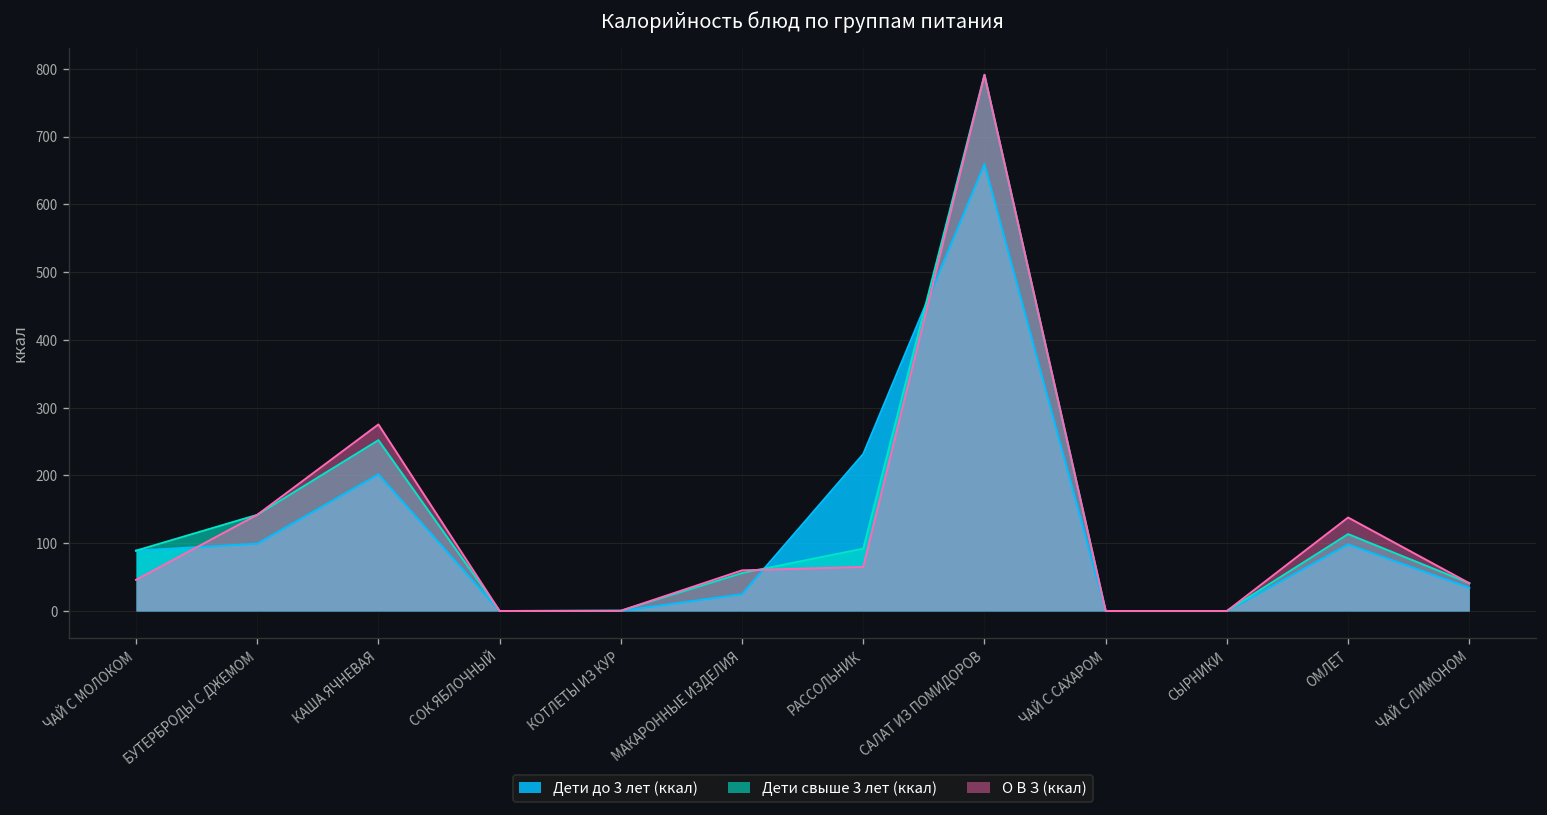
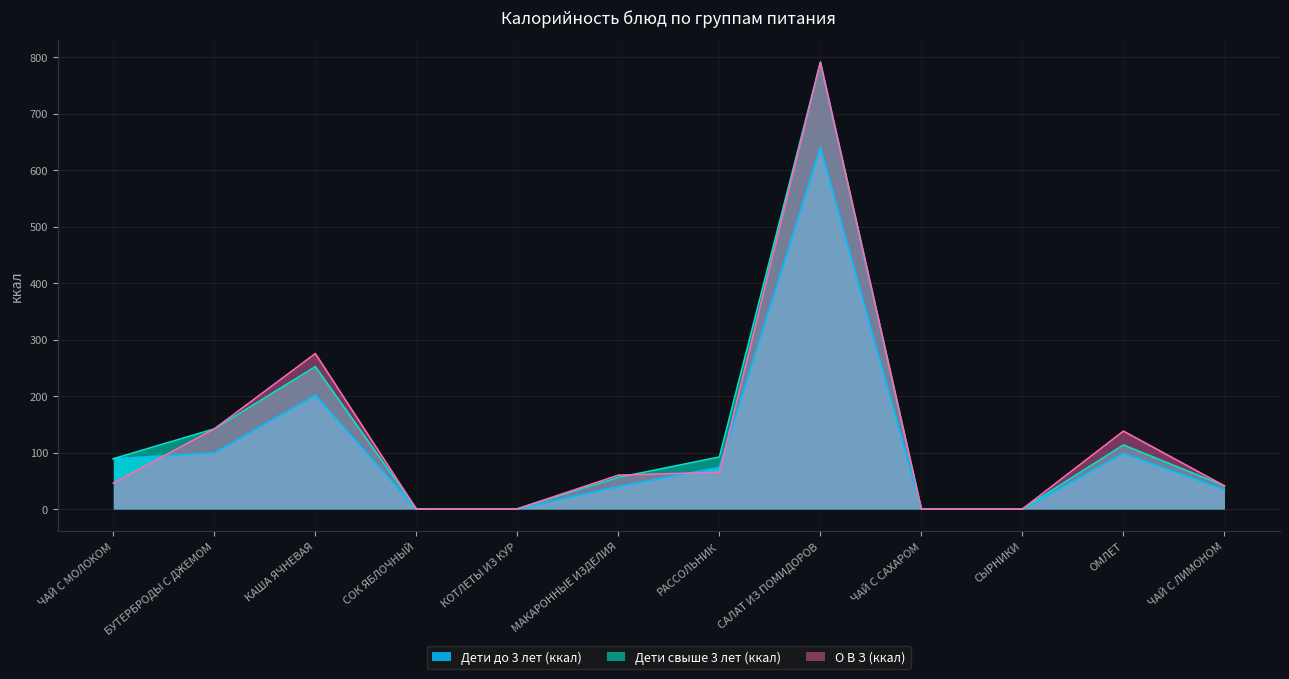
  {
    "Дети до 3 лет (ккал)": {
      "БУТЕРБРОДЫ С ДЖЕМОМ": 100,
      "КАША ЯЧНЕВАЯ": 200,
-     "МАКАРОННЫЕ ИЗДЕЛИЯ": 20,
-     "РАССОЛЬНИК": 230,
-     "САЛАТ ИЗ ПОМИДОРОВ": 660,
+     "МАКАРОННЫЕ ИЗДЕЛИЯ": 40,
+     "РАССОЛЬНИК": 70,
+     "САЛАТ ИЗ ПОМИДОРОВ": 640,
      "ОМЛЕТ": 100,
      "ЧАЙ С ЛИМОНОМ": 30
    },
    "Дети свыше 3 лет (ккал)": {
      "КАША ЯЧНЕВАЯ": 250,
      "РАССОЛЬНИК": 90,
      "ОМЛЕТ": 110
    },
    "О В З (ккал)": {
      "ЧАЙ С МОЛОКОМ": 50,
      "КАША ЯЧНЕВАЯ": 280,
      "РАССОЛЬНИК": 70,
      "ОМЛЕТ": 140
    }
  }
